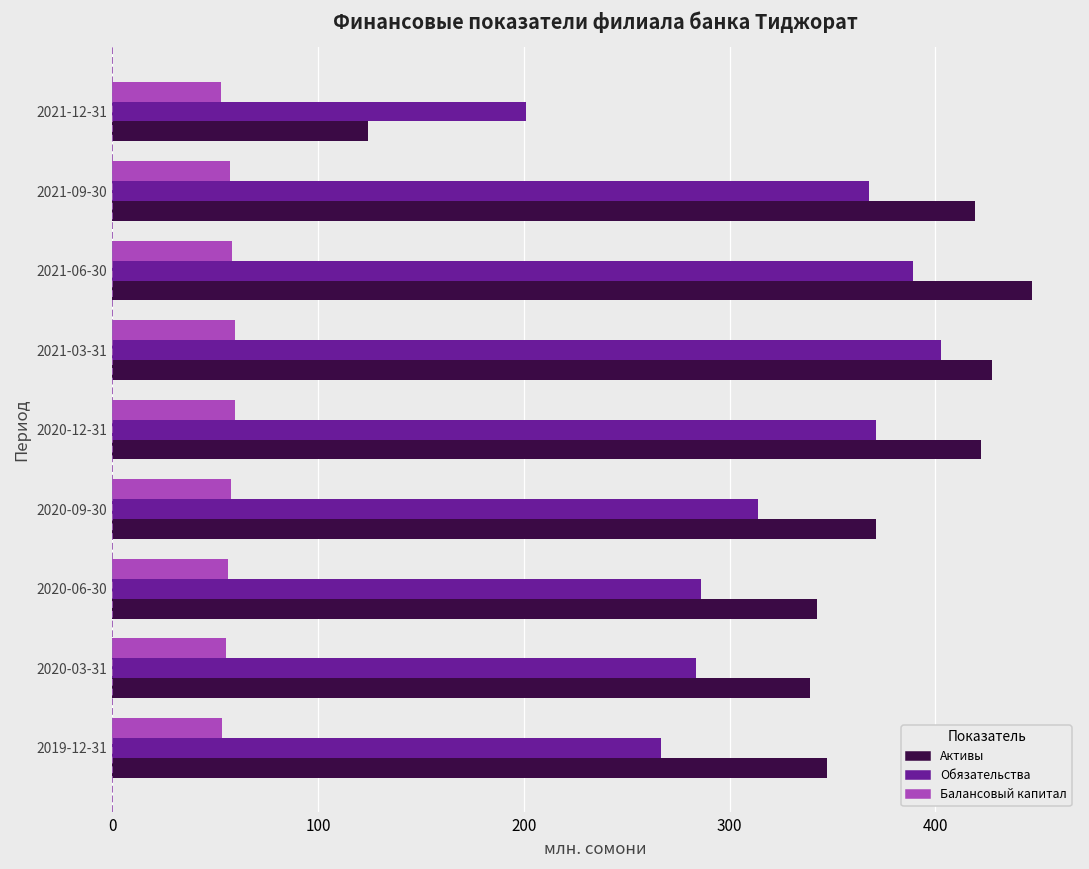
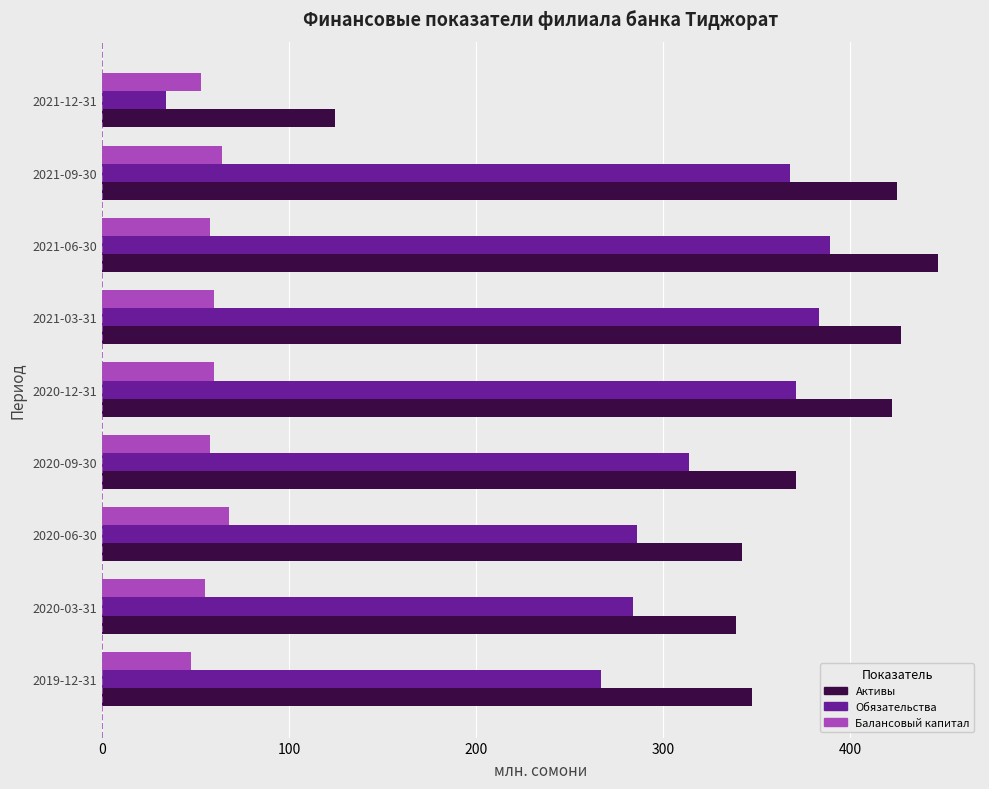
  {
    "Активы": {
      "2021-12-31": 124,
-     "2021-09-30": 419,
+     "2021-09-30": 425,
      "2021-06-30": 447,
      "2021-03-31": 427,
      "2020-12-31": 422,
      "2020-09-30": 371,
      "2020-06-30": 342,
      "2020-03-31": 339,
      "2019-12-31": 347
    },
    "Обязательства": {
-     "2021-12-31": 201,
+     "2021-12-31": 34,
      "2021-09-30": 368,
      "2021-06-30": 389,
-     "2021-03-31": 403,
+     "2021-03-31": 383,
      "2020-12-31": 371,
      "2020-09-30": 314,
      "2020-06-30": 286,
      "2020-03-31": 284,
      "2019-12-31": 267
    },
    "Балансовый капитал": {
      "2021-12-31": 53,
-     "2021-09-30": 57,
+     "2021-09-30": 64,
      "2021-06-30": 58,
      "2021-03-31": 60,
      "2020-12-31": 60,
      "2020-09-30": 58,
-     "2020-06-30": 56,
+     "2020-06-30": 68,
      "2020-03-31": 55,
-     "2019-12-31": 53
+     "2019-12-31": 48
    }
  }
